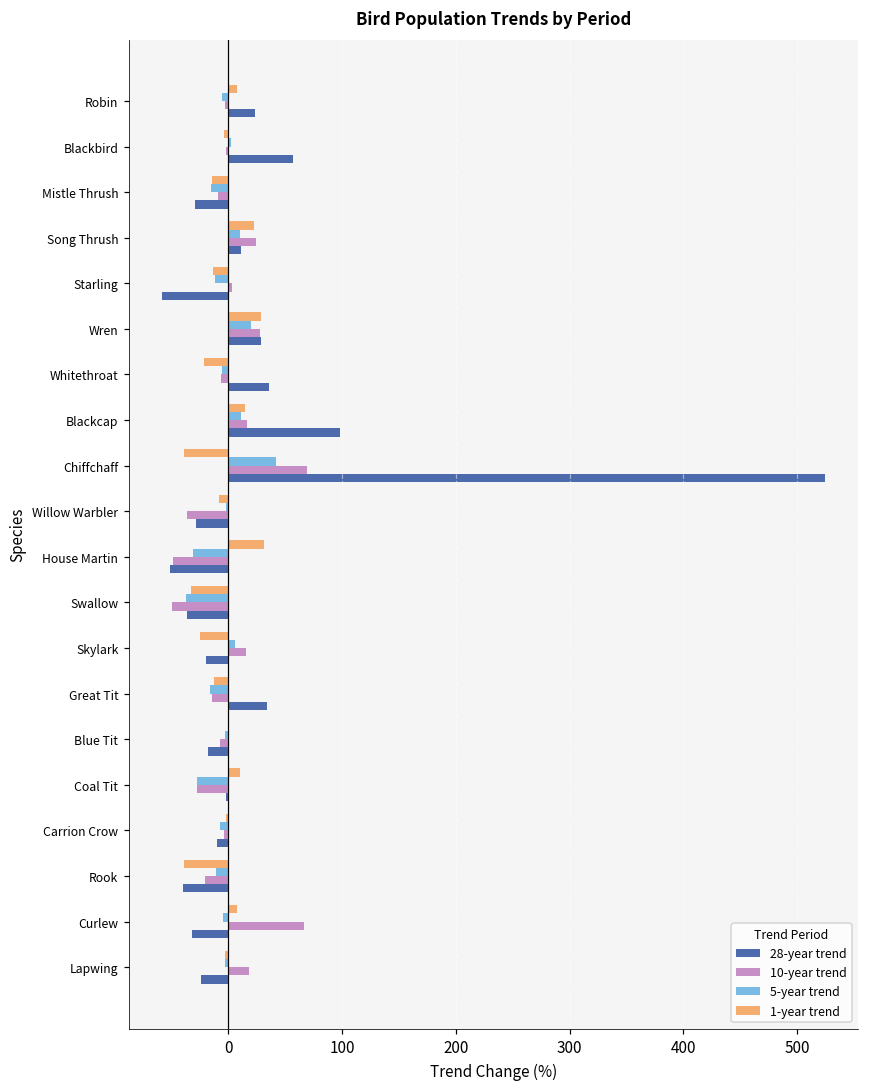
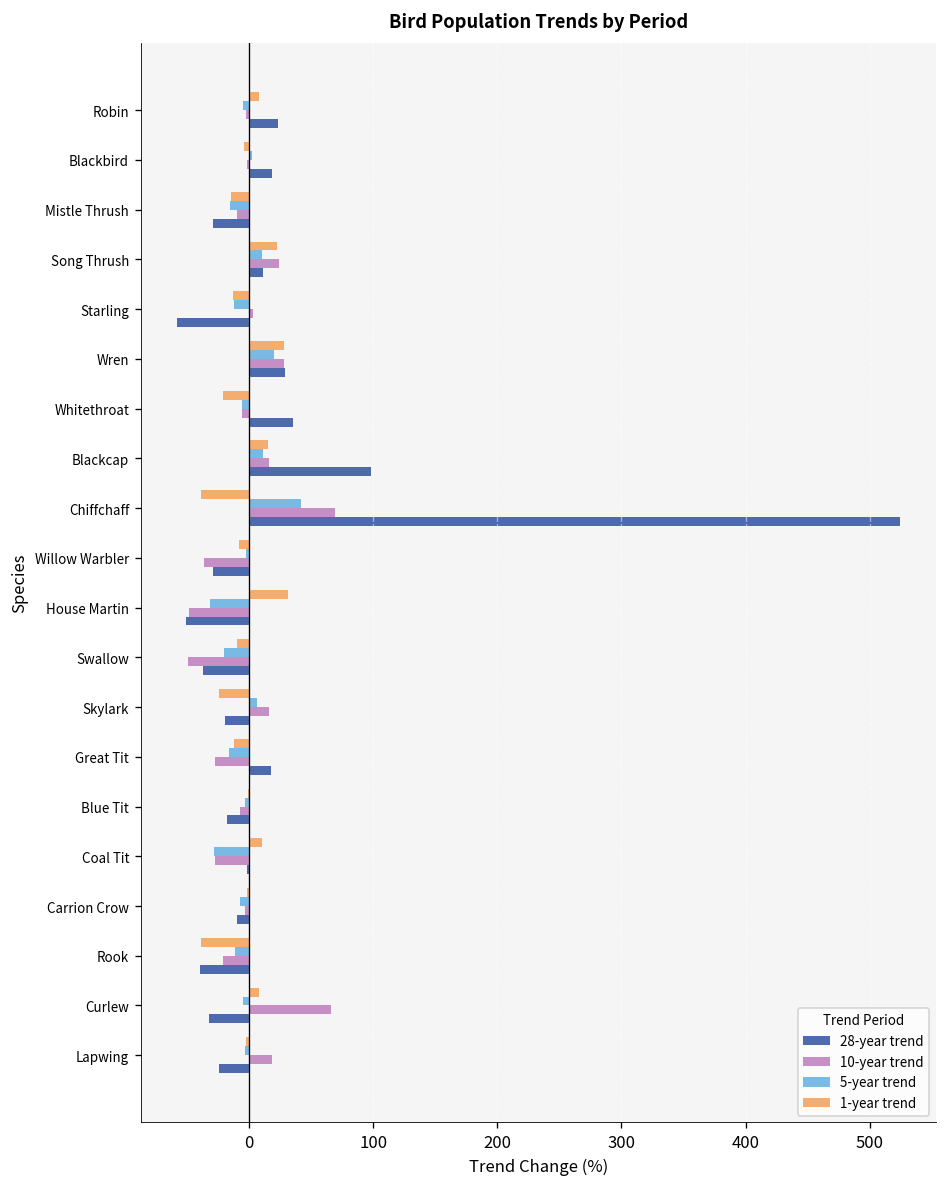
  {
    "28-year trend": {
      "Robin": 24,
-     "Blackbird": 57,
+     "Blackbird": 19,
      "Mistle Thrush": -29,
      "Song Thrush": 11,
      "Starling": -58,
      "Wren": 29,
      "Whitethroat": 36,
      "Blackcap": 98,
      "Chiffchaff": 524,
      "Willow Warbler": -29,
      "House Martin": -51,
      "Swallow": -37,
      "Skylark": -20,
-     "Great Tit": 34,
+     "Great Tit": 18,
      "Blue Tit": -18,
      "Carrion Crow": -10,
      "Rook": -40,
      "Curlew": -32,
      "Lapwing": -24
    },
    "10-year trend": {
      "Robin": -2,
      "Mistle Thrush": -9,
      "Song Thrush": 24,
      "Starling": 3,
      "Wren": 28,
      "Whitethroat": -6,
      "Blackcap": 16,
      "Chiffchaff": 69,
      "Willow Warbler": -36,
      "House Martin": -49,
      "Swallow": -49,
      "Skylark": 16,
-     "Great Tit": -14,
+     "Great Tit": -27,
      "Blue Tit": -7,
      "Coal Tit": -28,
      "Carrion Crow": -4,
      "Rook": -21,
      "Curlew": 66,
      "Lapwing": 18
    },
    "5-year trend": {
      "Robin": -5,
      "Blackbird": 3,
      "Mistle Thrush": -15,
      "Song Thrush": 10,
      "Starling": -12,
      "Wren": 20,
      "Whitethroat": -5,
      "Blackcap": 11,
      "Chiffchaff": 42,
      "House Martin": -31,
-     "Swallow": -37,
+     "Swallow": -20,
      "Skylark": 6,
      "Great Tit": -16,
      "Blue Tit": -3,
      "Coal Tit": -28,
      "Carrion Crow": -7,
      "Rook": -11,
      "Curlew": -5,
      "Lapwing": -3
    },
    "1-year trend": {
      "Robin": 8,
      "Blackbird": -4,
      "Mistle Thrush": -15,
      "Song Thrush": 22,
      "Starling": -13,
      "Wren": 29,
      "Whitethroat": -21,
      "Blackcap": 15,
      "Chiffchaff": -39,
      "Willow Warbler": -8,
      "House Martin": 31,
-     "Swallow": -33,
+     "Swallow": -9,
      "Skylark": -25,
      "Great Tit": -12,
      "Coal Tit": 11,
      "Rook": -39,
      "Curlew": 8,
      "Lapwing": -3
    }
  }
